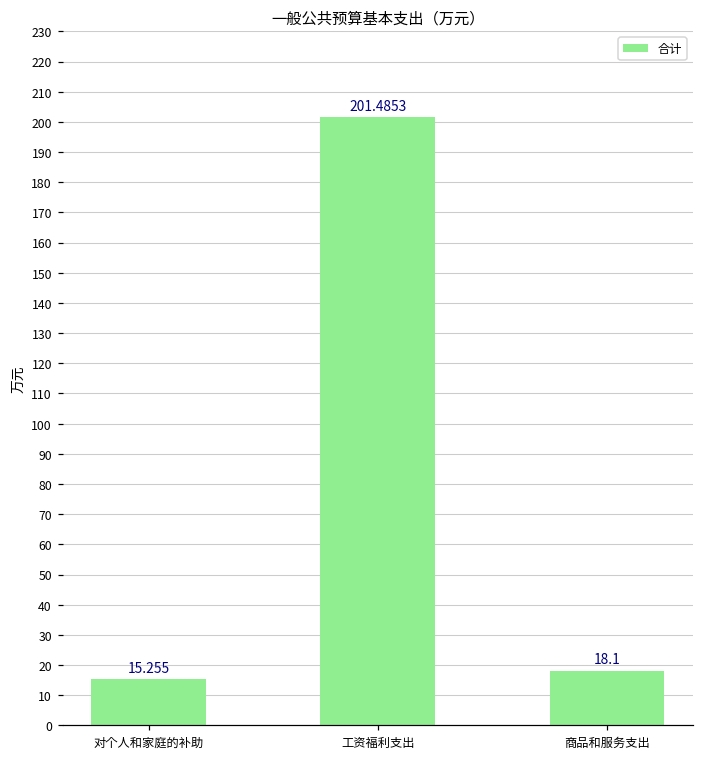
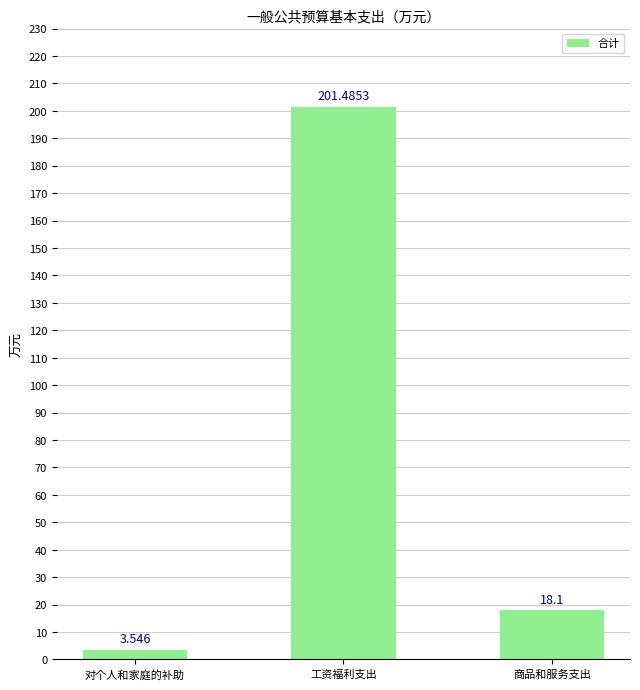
  {
-   "对个人和家庭的补助": 15.255,
+   "对个人和家庭的补助": 3.546,
    "工资福利支出": 201.4853,
    "商品和服务支出": 18.1
  }
